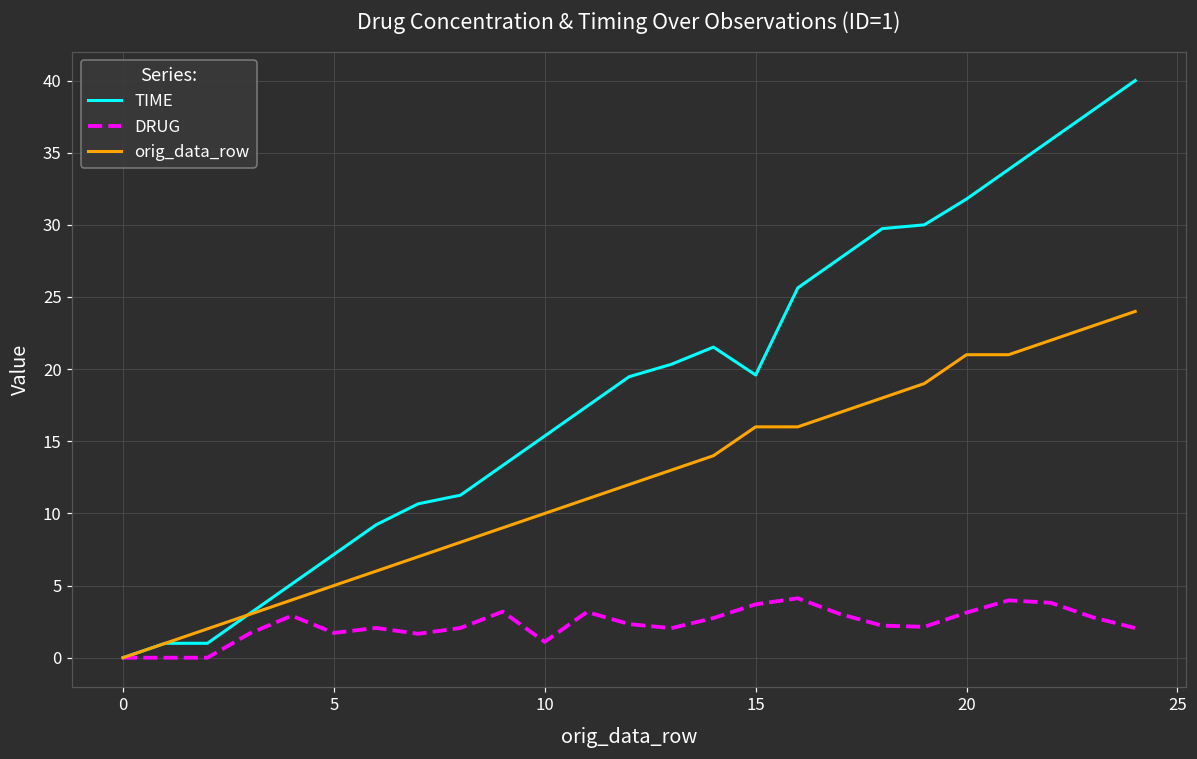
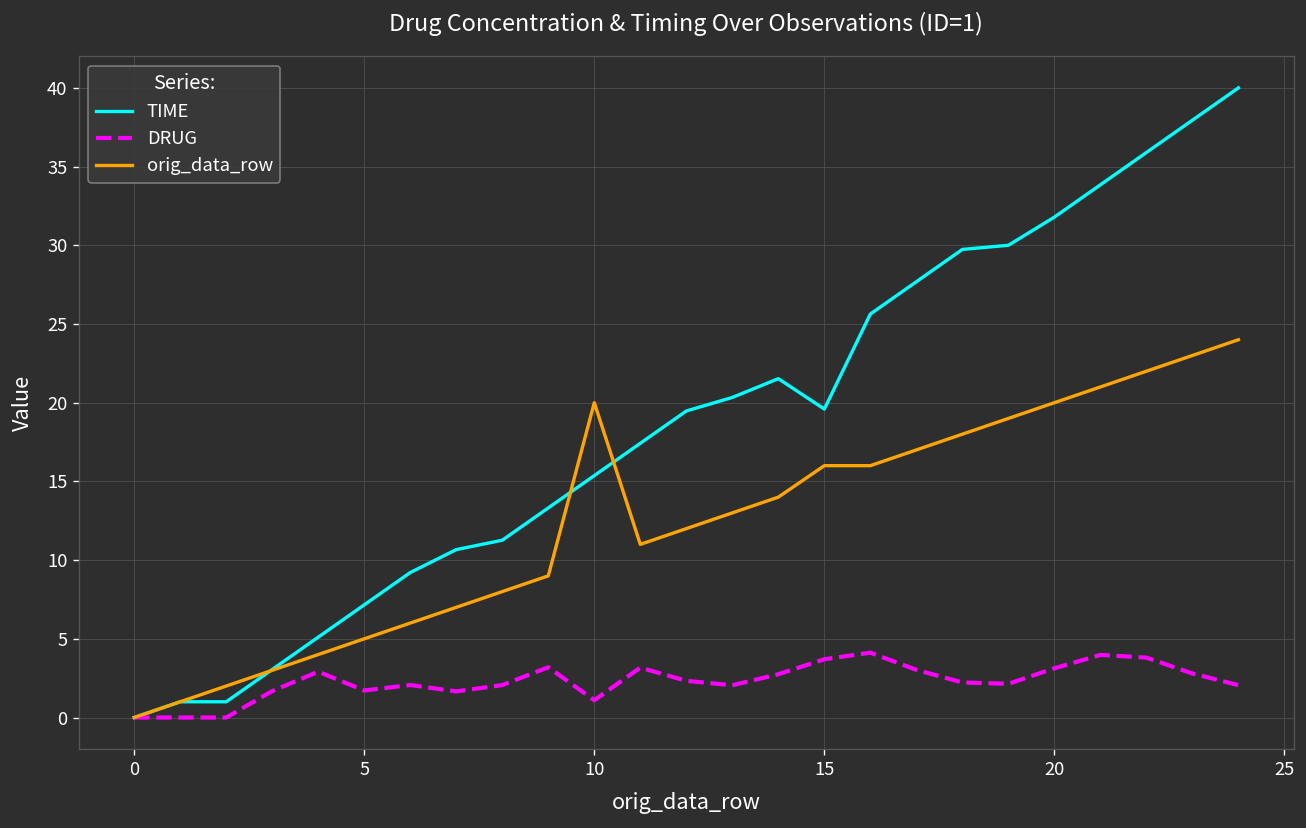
  {
    "TIME": {
      "5": 7,
      "10": 15.4,
      "15": 19.6,
      "20": 31.8
    },
    "DRUG": {
      "5": 1.7,
      "10": 1,
      "15": 3.7,
      "20": 3
    },
    "orig_data_row": {
      "5": 5,
-     "10": 10,
+     "10": 20,
      "15": 16,
-     "20": 21
+     "20": 20
    }
  }
